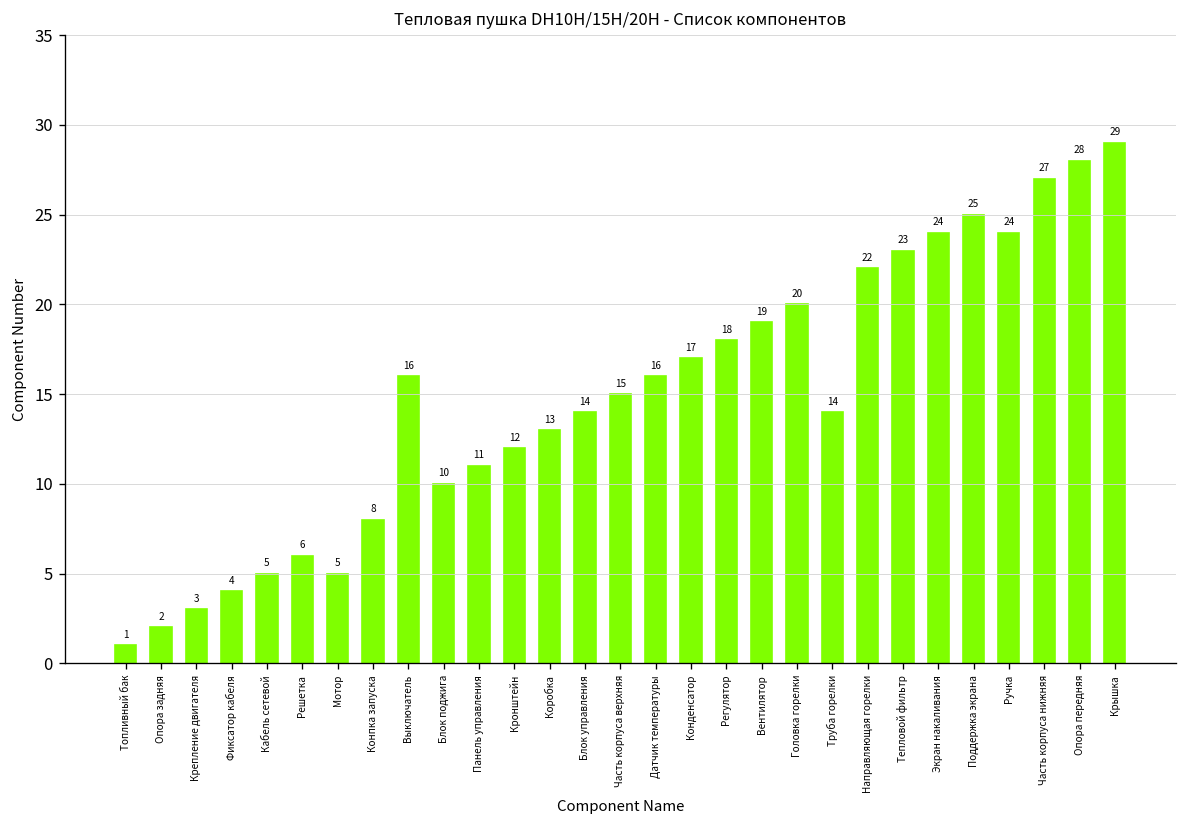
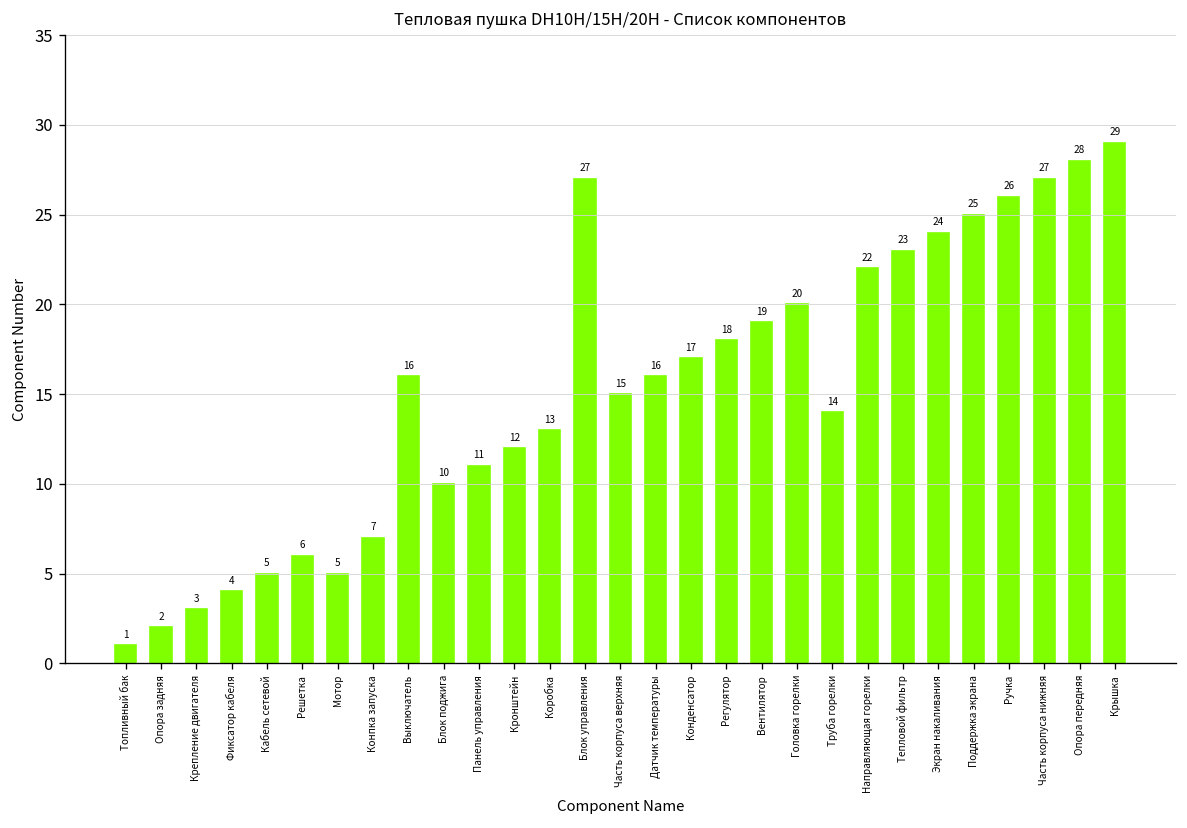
  {
    "Топливный бак": 1,
    "Опора задняя": 2,
    "Крепление двигателя": 3,
    "Фиксатор кабеля": 4,
    "Кабель сетевой": 5,
    "Решетка": 6,
    "Мотор": 5,
-   "Конпка запуска": 8,
+   "Конпка запуска": 7,
    "Выключатель": 16,
    "Блок поджига": 10,
    "Панель управления": 11,
    "Кронштейн": 12,
    "Коробка": 13,
-   "Блок управления": 14,
+   "Блок управления": 27,
    "Часть корпуса верхняя": 15,
    "Датчик температуры": 16,
    "Конденсатор": 17,
    "Регулятор": 18,
    "Вентилятор": 19,
    "Головка горелки": 20,
    "Труба горелки": 14,
    "Направляющая горелки": 22,
    "Тепловой фильтр": 23,
    "Экран накаливания": 24,
    "Поддержка экрана": 25,
-   "Ручка": 24,
+   "Ручка": 26,
    "Часть корпуса нижняя": 27,
    "Опора передняя": 28,
    "Крышка": 29
  }
